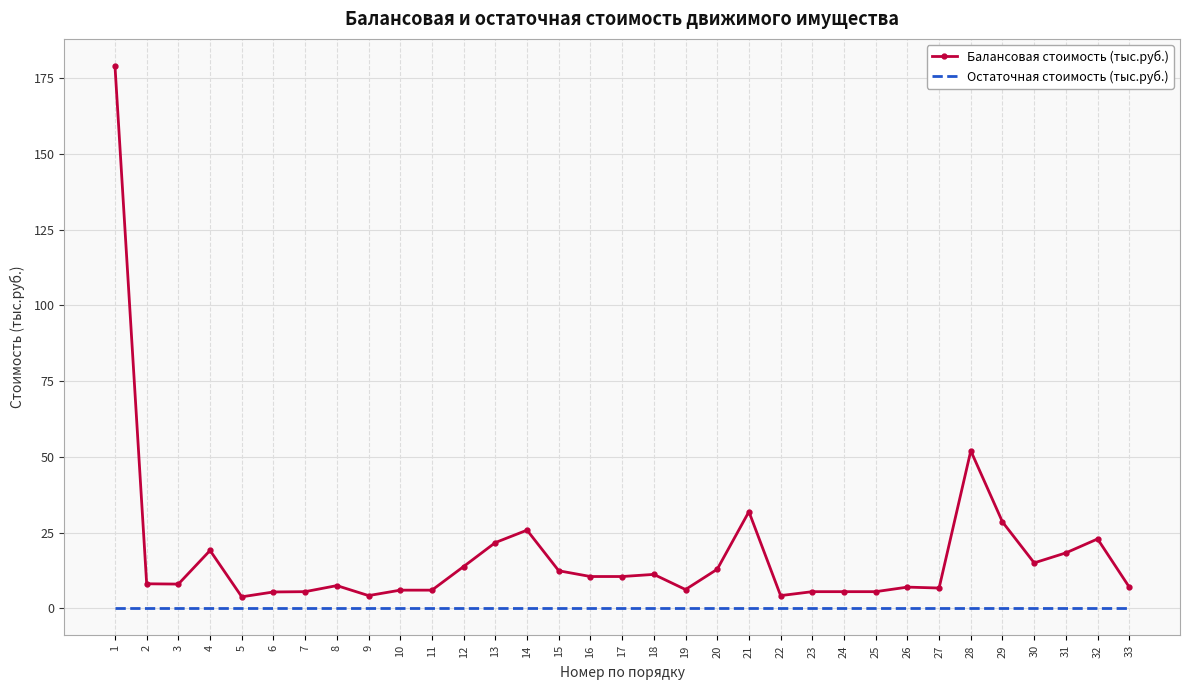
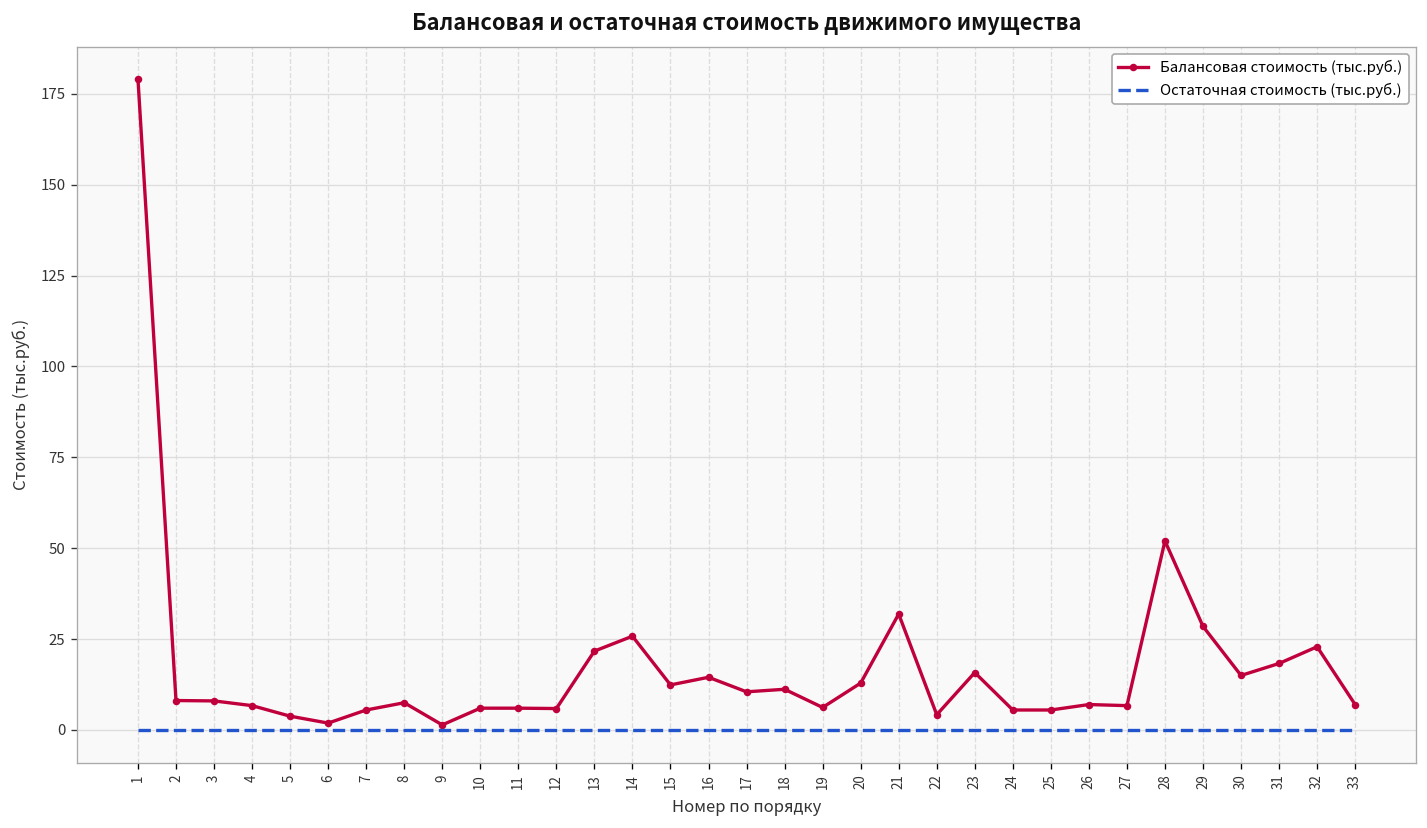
  {
    "Балансовая стоимость (тыс.руб.)": {
      "1": 179,
      "2": 8,
      "3": 8,
-     "4": 19,
+     "4": 7,
      "5": 4,
-     "6": 5,
+     "6": 2,
      "7": 6,
      "8": 8,
-     "9": 4,
+     "9": 1,
      "10": 6,
      "11": 6,
-     "12": 14,
+     "12": 6,
      "13": 22,
      "14": 26,
      "15": 12,
-     "16": 11,
+     "16": 15,
      "17": 11,
      "18": 11,
      "19": 6,
      "20": 13,
      "21": 32,
      "22": 4,
-     "23": 6,
+     "23": 16,
      "24": 6,
      "25": 6,
      "26": 7,
      "27": 7,
      "28": 52,
      "29": 29,
      "30": 15,
      "31": 18,
      "32": 23,
      "33": 7
    },
    "Остаточная стоимость (тыс.руб.)": {
      "1": 0,
      "2": 0,
      "3": 0,
      "4": 0,
      "5": 0,
      "6": 0,
      "7": 0,
      "8": 0,
      "9": 0,
      "10": 0,
      "11": 0,
      "12": 0,
      "13": 0,
      "14": 0,
      "15": 0,
      "16": 0,
      "17": 0,
      "18": 0,
      "19": 0,
      "20": 0,
      "21": 0,
      "22": 0,
      "23": 0,
      "24": 0,
      "25": 0,
      "26": 0,
      "27": 0,
      "28": 0,
      "29": 0,
      "30": 0,
      "31": 0,
      "32": 0,
      "33": 0
    }
  }
